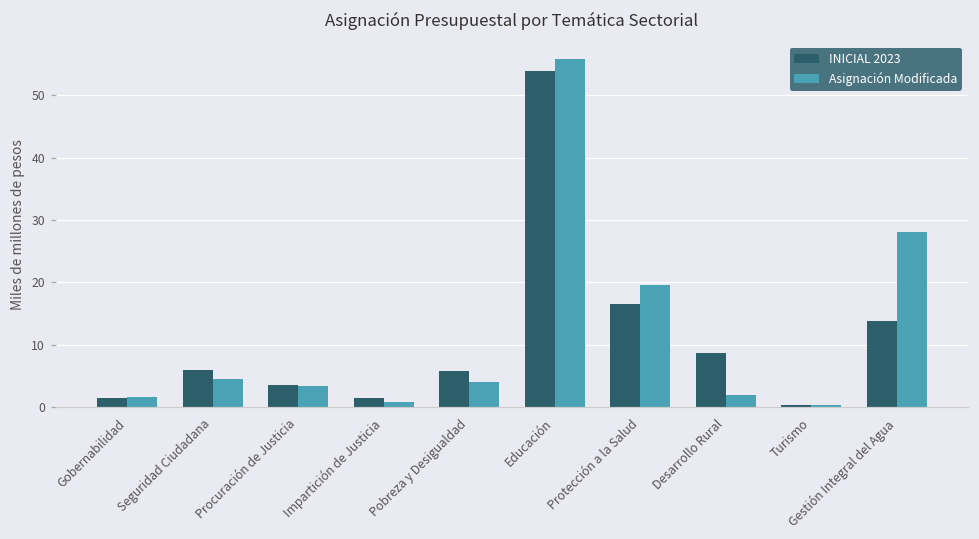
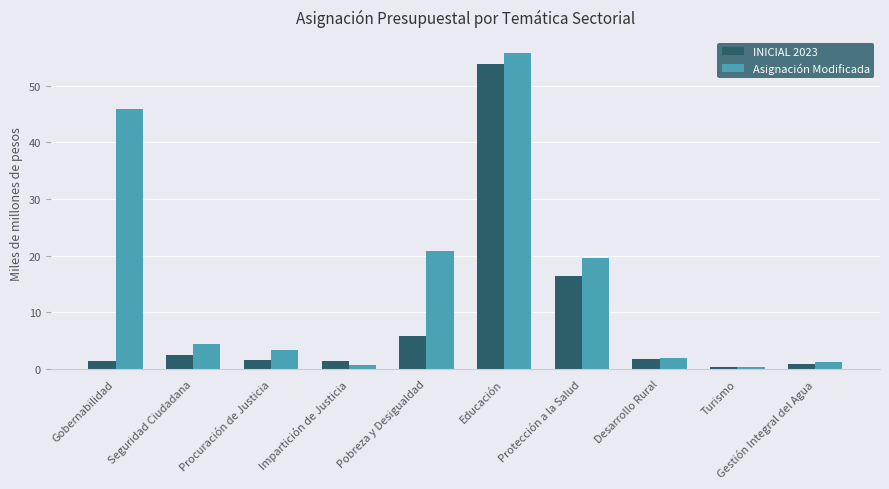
  {
    "INICIAL 2023": {
      "Gobernabilidad": 1,
-     "Seguridad Ciudadana": 6,
-     "Procuración de Justicia": 4,
+     "Seguridad Ciudadana": 3,
+     "Procuración de Justicia": 2,
      "Impartición de Justicia": 1,
      "Pobreza y Desigualdad": 6,
      "Educación": 54,
      "Protección a la Salud": 16,
-     "Desarrollo Rural": 9,
-     "Gestión Integral del Agua": 14
+     "Desarrollo Rural": 2,
+     "Gestión Integral del Agua": 1
    },
    "Asignación Modificada": {
-     "Gobernabilidad": 2,
+     "Gobernabilidad": 46,
      "Seguridad Ciudadana": 4,
      "Procuración de Justicia": 3,
      "Impartición de Justicia": 1,
-     "Pobreza y Desigualdad": 4,
+     "Pobreza y Desigualdad": 21,
      "Educación": 56,
      "Protección a la Salud": 20,
      "Desarrollo Rural": 2,
-     "Gestión Integral del Agua": 28
+     "Gestión Integral del Agua": 1
    }
  }
